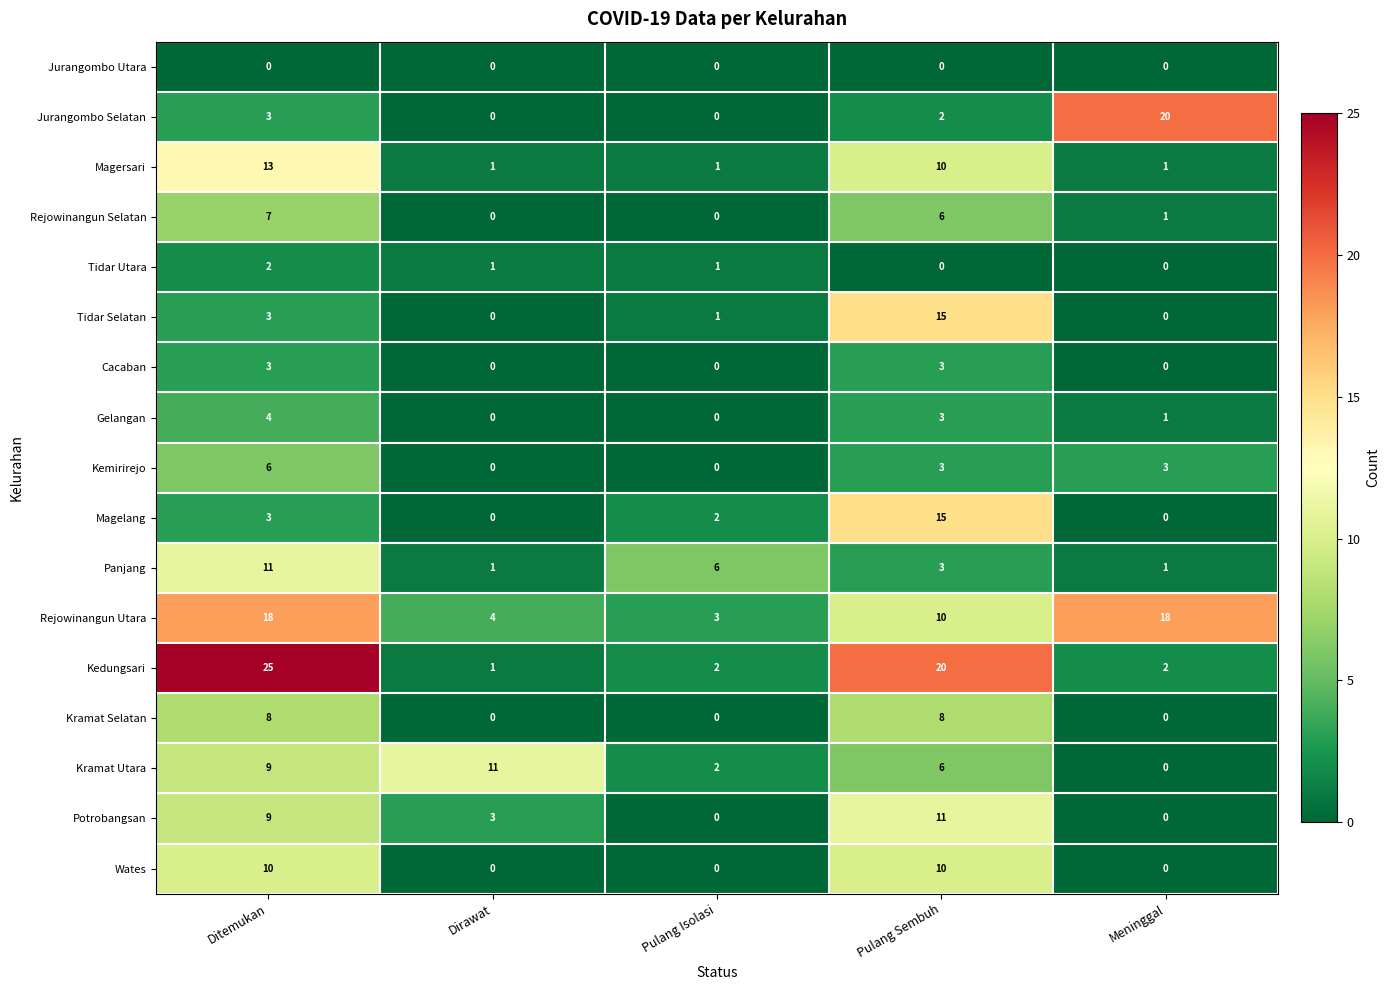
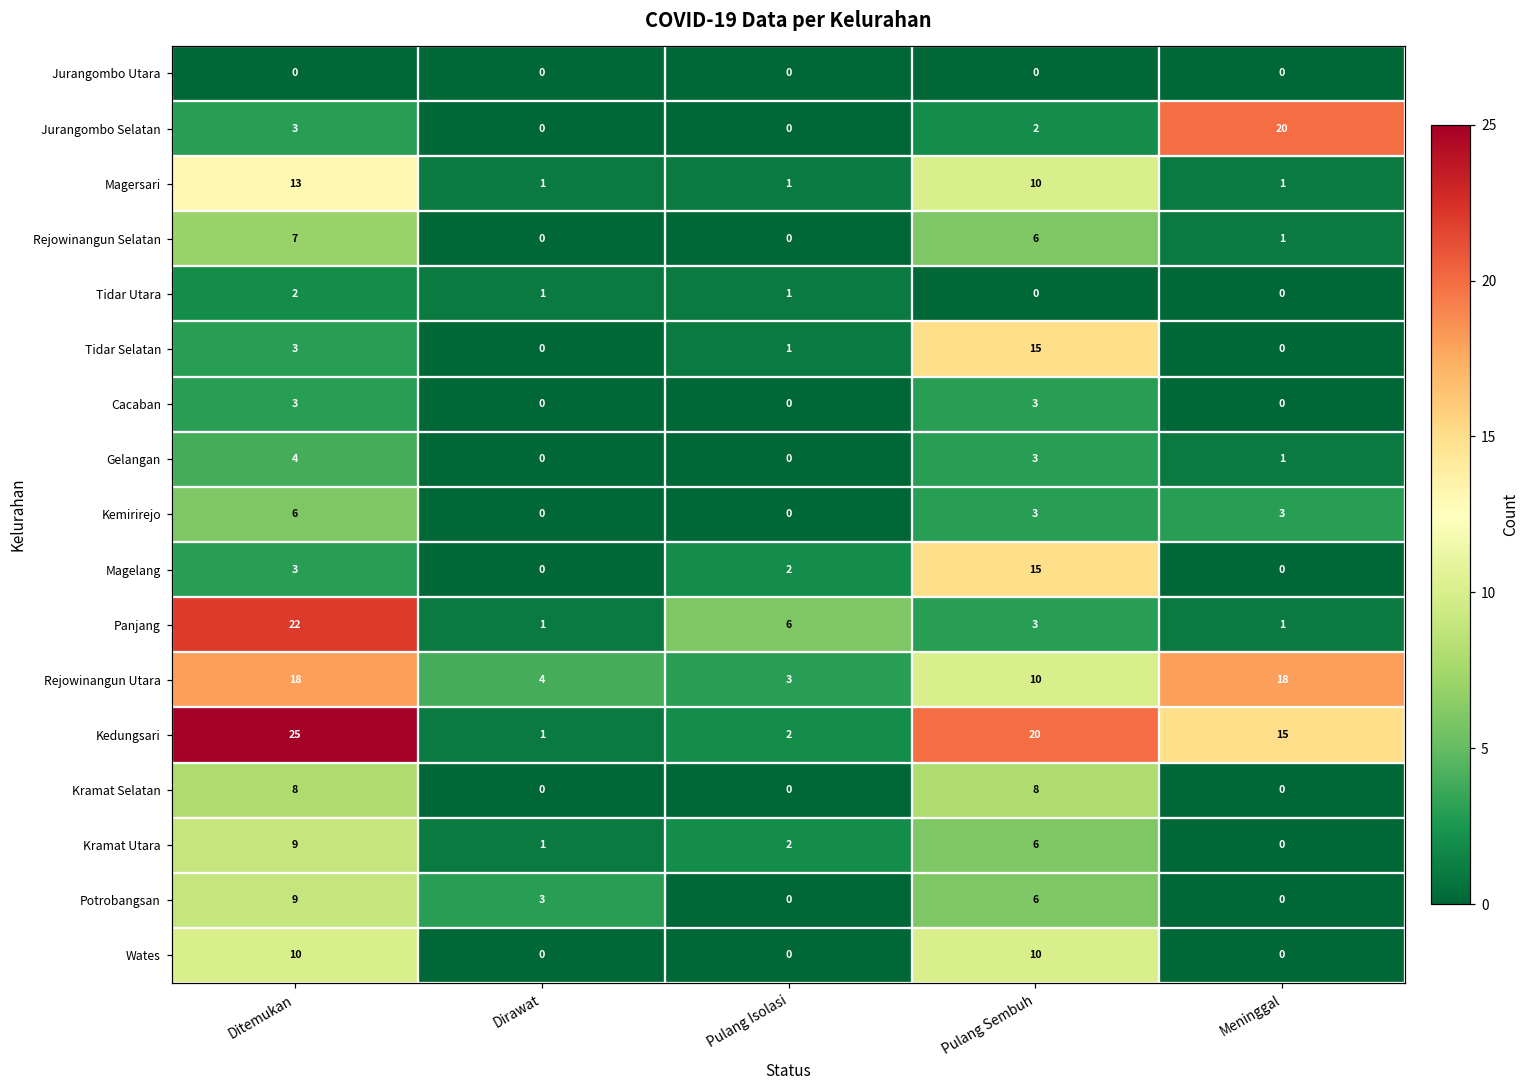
  {
    "Jurangombo Utara": {
      "Ditemukan": 0,
      "Dirawat": 0,
      "Pulang Isolasi": 0,
      "Pulang Sembuh": 0,
      "Meninggal": 0
    },
    "Jurangombo Selatan": {
      "Ditemukan": 3,
      "Dirawat": 0,
      "Pulang Isolasi": 0,
      "Pulang Sembuh": 2,
      "Meninggal": 20
    },
    "Magersari": {
      "Ditemukan": 13,
      "Dirawat": 1,
      "Pulang Isolasi": 1,
      "Pulang Sembuh": 10,
      "Meninggal": 1
    },
    "Rejowinangun Selatan": {
      "Ditemukan": 7,
      "Dirawat": 0,
      "Pulang Isolasi": 0,
      "Pulang Sembuh": 6,
      "Meninggal": 1
    },
    "Tidar Utara": {
      "Ditemukan": 2,
      "Dirawat": 1,
      "Pulang Isolasi": 1,
      "Pulang Sembuh": 0,
      "Meninggal": 0
    },
    "Tidar Selatan": {
      "Ditemukan": 3,
      "Dirawat": 0,
      "Pulang Isolasi": 1,
      "Pulang Sembuh": 15,
      "Meninggal": 0
    },
    "Cacaban": {
      "Ditemukan": 3,
      "Dirawat": 0,
      "Pulang Isolasi": 0,
      "Pulang Sembuh": 3,
      "Meninggal": 0
    },
    "Gelangan": {
      "Ditemukan": 4,
      "Dirawat": 0,
      "Pulang Isolasi": 0,
      "Pulang Sembuh": 3,
      "Meninggal": 1
    },
    "Kemirirejo": {
      "Ditemukan": 6,
      "Dirawat": 0,
      "Pulang Isolasi": 0,
      "Pulang Sembuh": 3,
      "Meninggal": 3
    },
    "Magelang": {
      "Ditemukan": 3,
      "Dirawat": 0,
      "Pulang Isolasi": 2,
      "Pulang Sembuh": 15,
      "Meninggal": 0
    },
    "Panjang": {
-     "Ditemukan": 11,
+     "Ditemukan": 22,
      "Dirawat": 1,
      "Pulang Isolasi": 6,
      "Pulang Sembuh": 3,
      "Meninggal": 1
    },
    "Rejowinangun Utara": {
      "Ditemukan": 18,
      "Dirawat": 4,
      "Pulang Isolasi": 3,
      "Pulang Sembuh": 10,
      "Meninggal": 18
    },
    "Kedungsari": {
      "Ditemukan": 25,
      "Dirawat": 1,
      "Pulang Isolasi": 2,
      "Pulang Sembuh": 20,
-     "Meninggal": 2
+     "Meninggal": 15
    },
    "Kramat Selatan": {
      "Ditemukan": 8,
      "Dirawat": 0,
      "Pulang Isolasi": 0,
      "Pulang Sembuh": 8,
      "Meninggal": 0
    },
    "Kramat Utara": {
      "Ditemukan": 9,
-     "Dirawat": 11,
+     "Dirawat": 1,
      "Pulang Isolasi": 2,
      "Pulang Sembuh": 6,
      "Meninggal": 0
    },
    "Potrobangsan": {
      "Ditemukan": 9,
      "Dirawat": 3,
      "Pulang Isolasi": 0,
-     "Pulang Sembuh": 11,
+     "Pulang Sembuh": 6,
      "Meninggal": 0
    },
    "Wates": {
      "Ditemukan": 10,
      "Dirawat": 0,
      "Pulang Isolasi": 0,
      "Pulang Sembuh": 10,
      "Meninggal": 0
    }
  }
